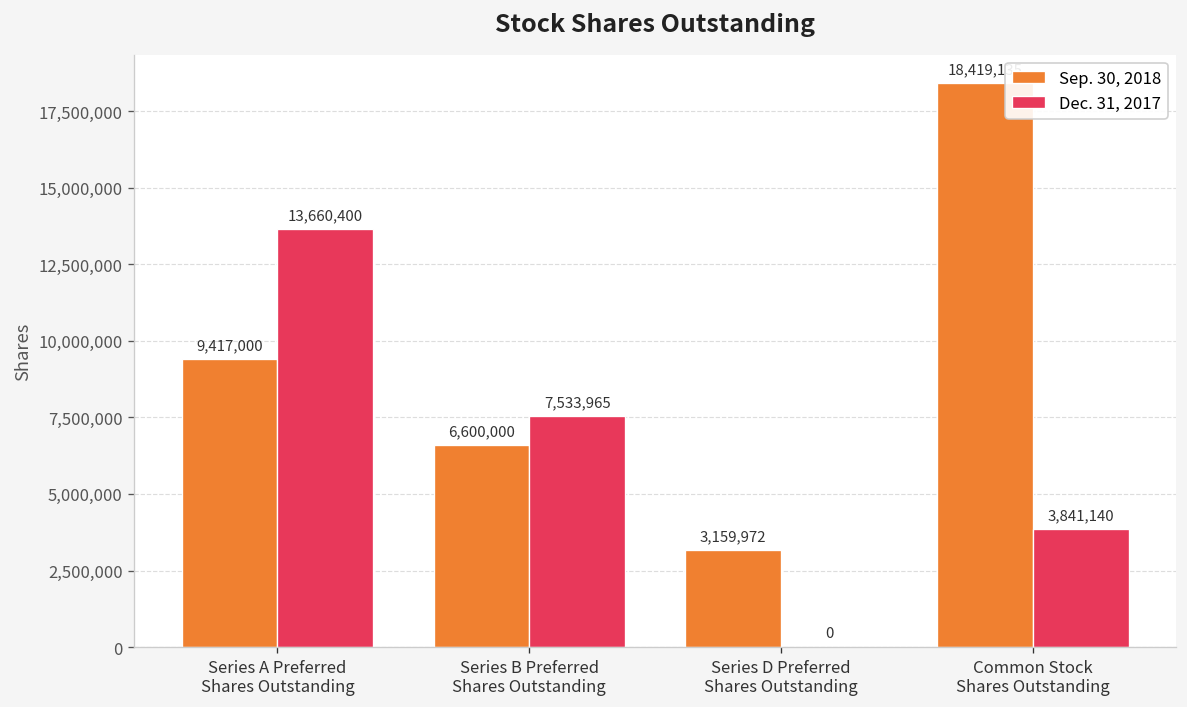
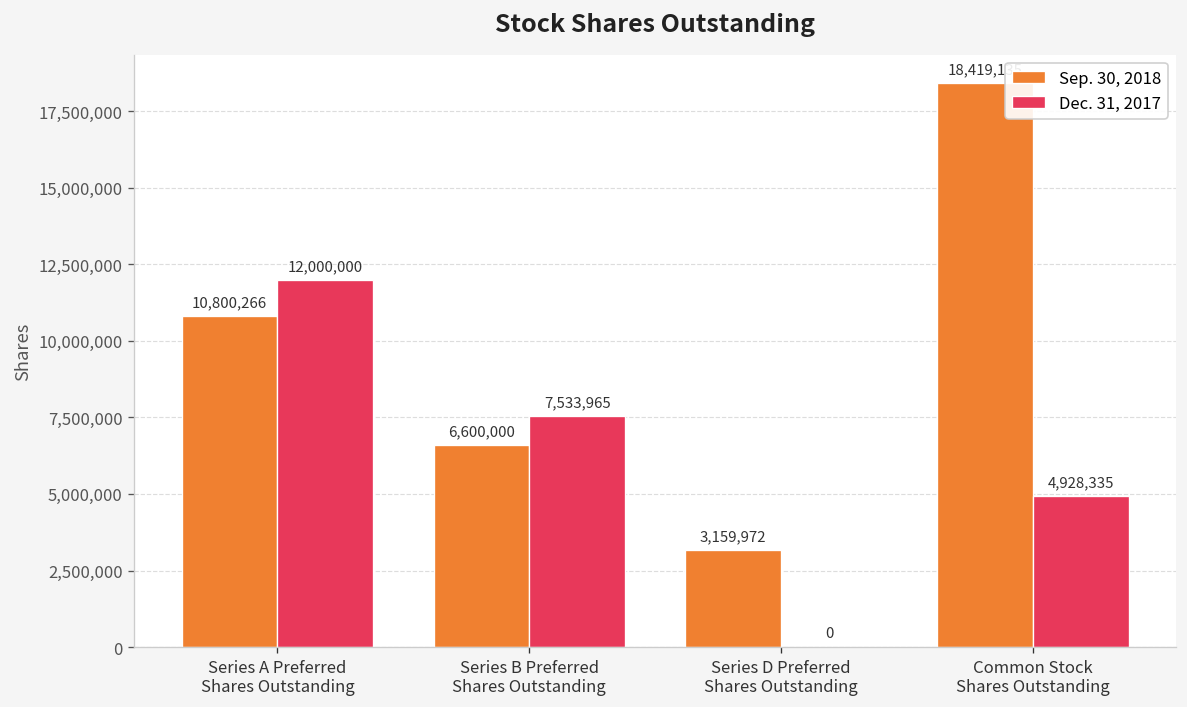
  {
    "Sep. 30, 2018": {
-     "Series A Preferred Shares Outstanding": "9,417,000",
+     "Series A Preferred Shares Outstanding": "10,800,266",
      "Series B Preferred Shares Outstanding": "6,600,000",
      "Series D Preferred Shares Outstanding": "3,159,972"
    },
    "Dec. 31, 2017": {
-     "Series A Preferred Shares Outstanding": "13,660,400",
+     "Series A Preferred Shares Outstanding": "12,000,000",
      "Series B Preferred Shares Outstanding": "7,533,965",
      "Series D Preferred Shares Outstanding": "0",
-     "Common Stock Shares Outstanding": "3,841,140"
+     "Common Stock Shares Outstanding": "4,928,335"
    }
  }
